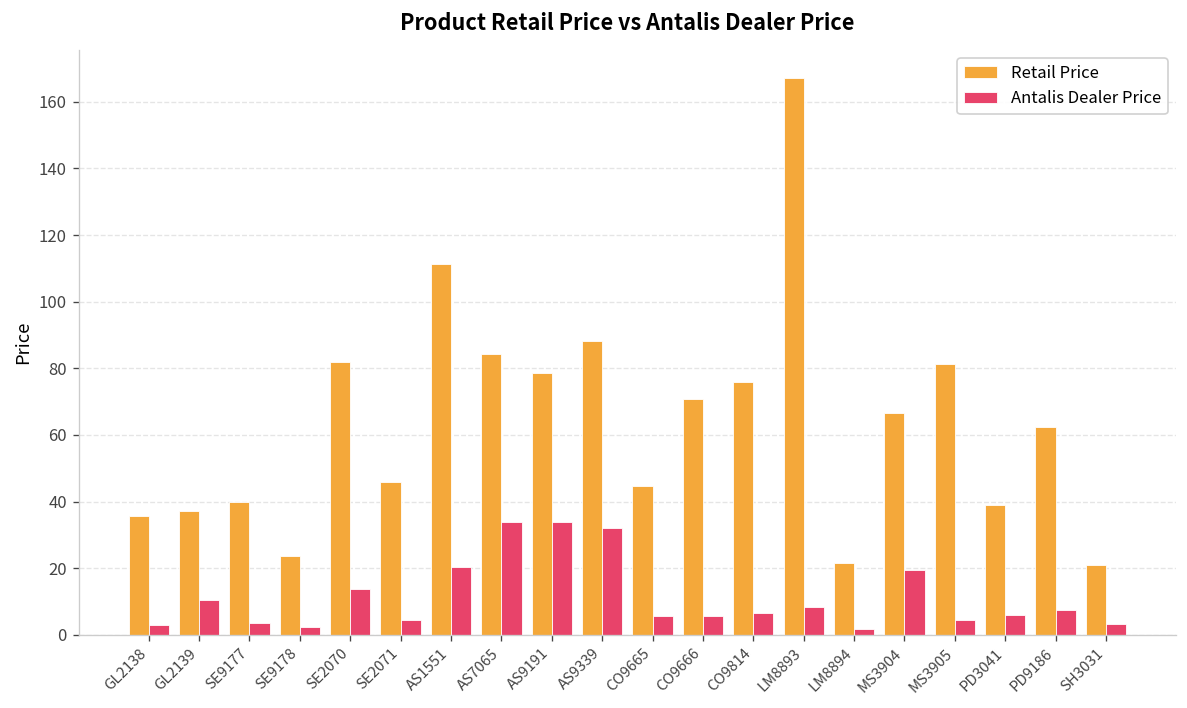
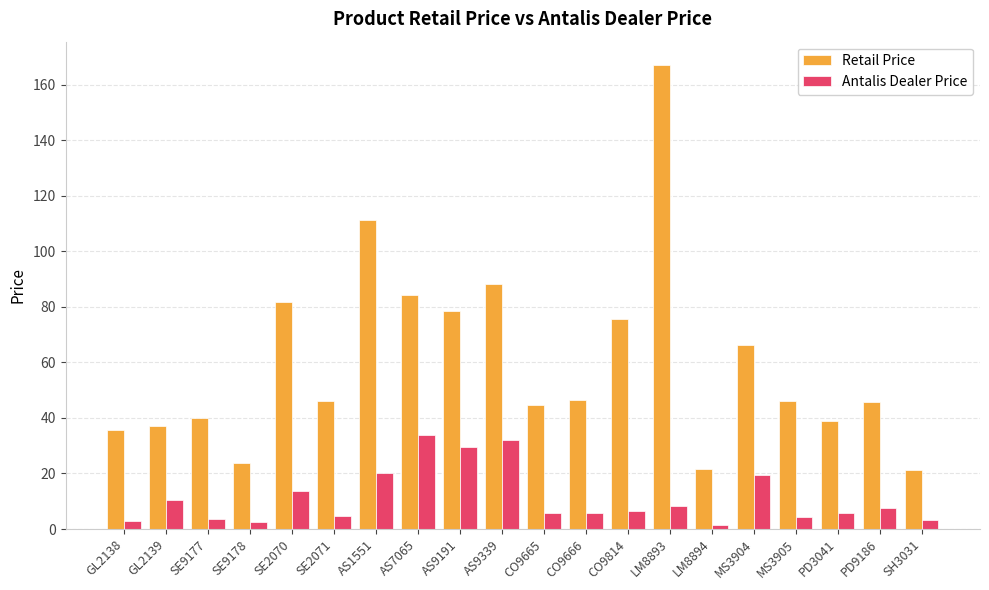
  {
    "Retail Price": {
      "GL2138": 36,
      "GL2139": 37,
      "SE9177": 40,
      "SE9178": 24,
      "SE2070": 82,
      "SE2071": 46,
      "AS1551": 111,
      "AS7065": 84,
      "AS9191": 78,
      "AS9339": 88,
      "CO9665": 45,
-     "CO9666": 71,
+     "CO9666": 47,
      "CO9814": 76,
      "LM8893": 167,
      "LM8894": 22,
      "MS3904": 66,
-     "MS3905": 81,
+     "MS3905": 46,
      "PD3041": 39,
-     "PD9186": 62,
+     "PD9186": 46,
      "SH3031": 21
    },
    "Antalis Dealer Price": {
      "GL2138": 3,
      "GL2139": 10,
      "SE9177": 4,
      "SE9178": 2,
      "SE2070": 14,
      "SE2071": 5,
      "AS1551": 20,
      "AS7065": 34,
-     "AS9191": 34,
+     "AS9191": 29,
      "AS9339": 32,
      "CO9665": 6,
      "CO9666": 6,
      "CO9814": 7,
      "LM8893": 8,
      "LM8894": 2,
      "MS3904": 20,
      "MS3905": 4,
      "PD3041": 6,
      "PD9186": 7,
      "SH3031": 3
    }
  }
